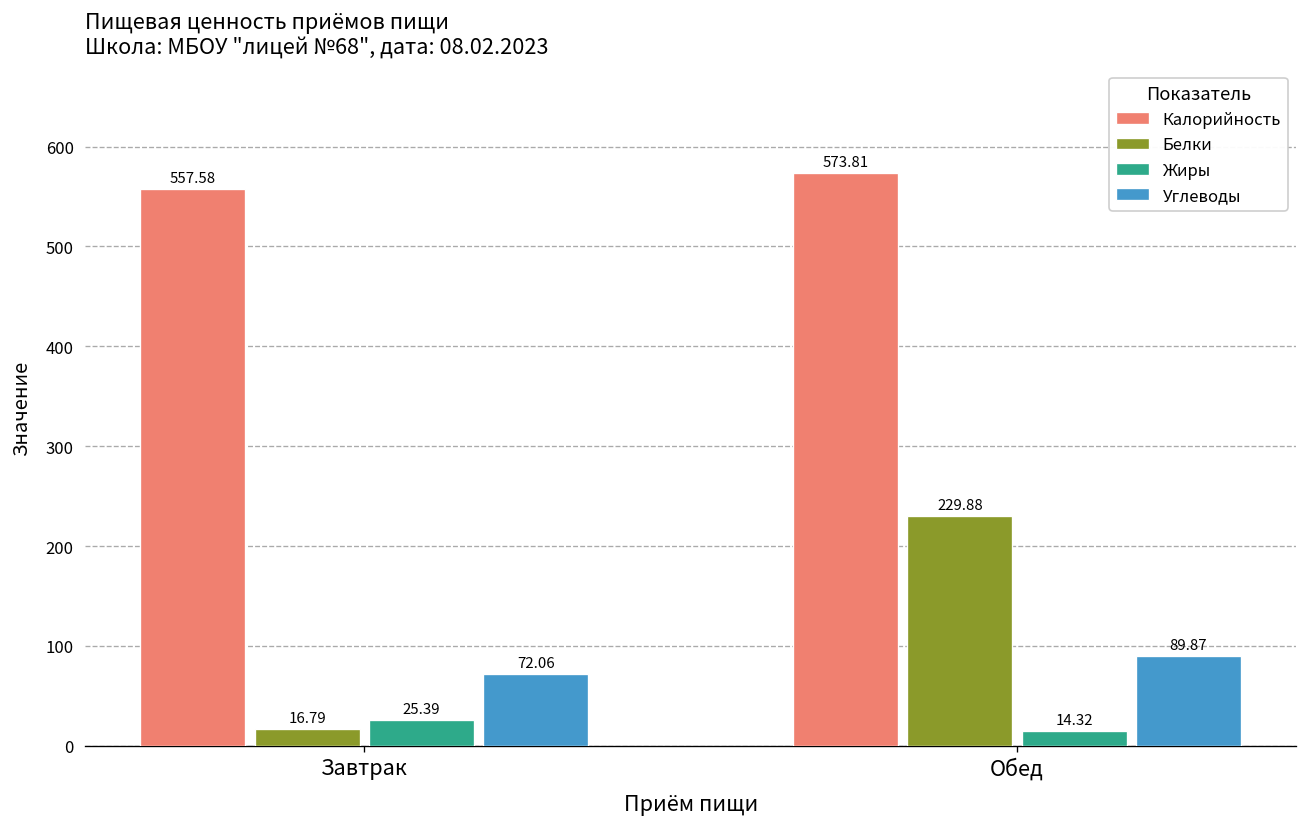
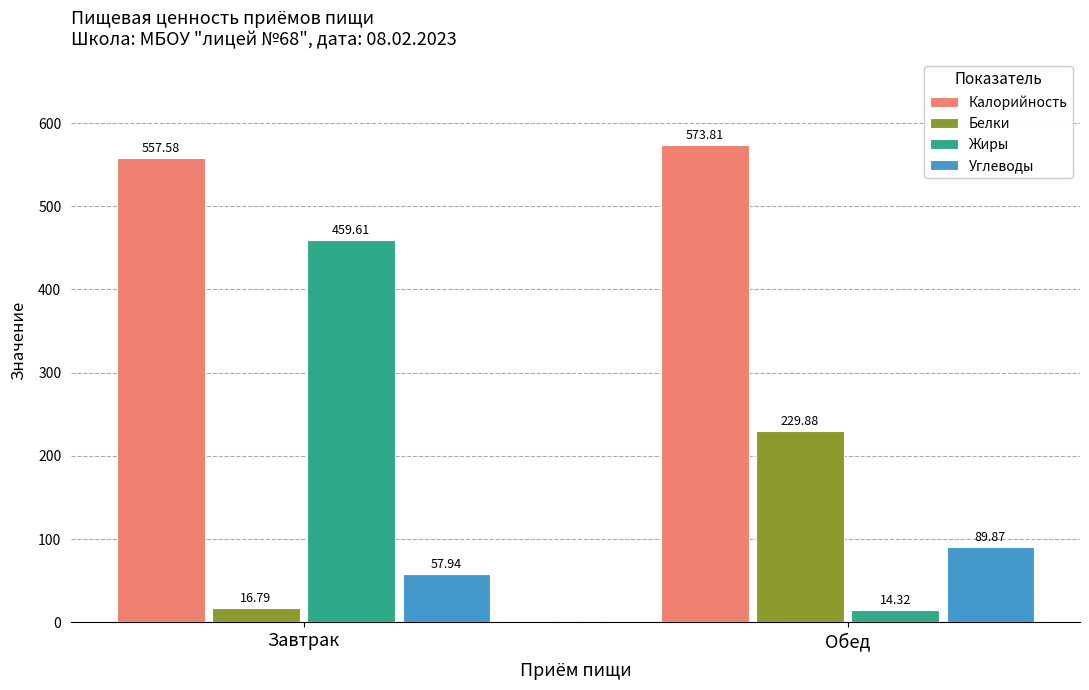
  {
    "Калорийность": {
      "Завтрак": 557.58,
      "Обед": 573.81
    },
    "Белки": {
      "Завтрак": 16.79,
      "Обед": 229.88
    },
    "Жиры": {
-     "Завтрак": 25.39,
+     "Завтрак": 459.61,
      "Обед": 14.32
    },
    "Углеводы": {
-     "Завтрак": 72.06,
+     "Завтрак": 57.94,
      "Обед": 89.87
    }
  }
